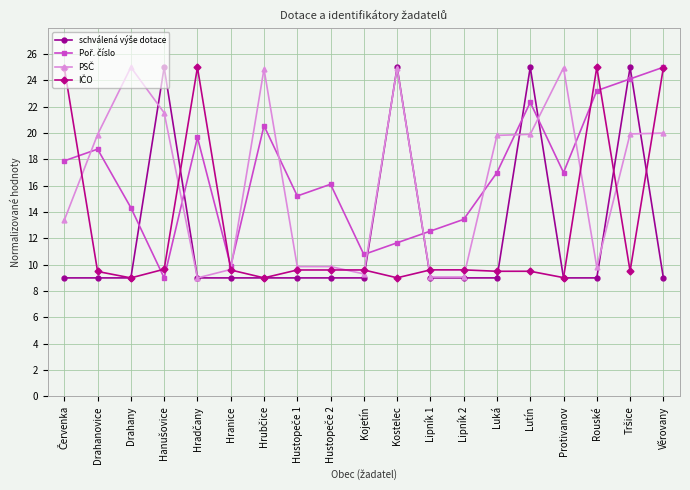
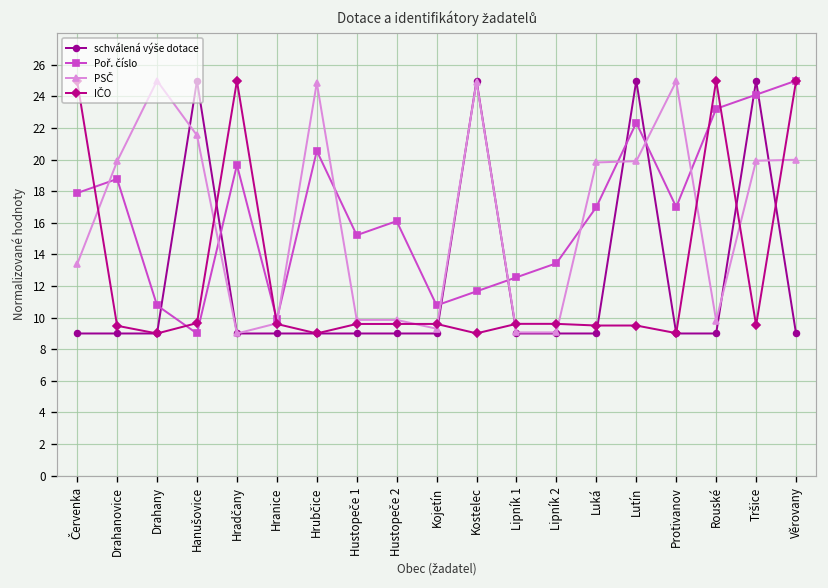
  {
    "Poř. číslo": {
      "Červenka": 17.9,
      "Drahanovice": 18.8,
-     "Drahany": 14.3,
+     "Drahany": 10.8,
      "Hanušovice": 9.0,
      "Hradčany": 19.7,
      "Hranice": 9.9,
      "Hrubčice": 20.6,
      "Hustopeče 1": 15.2,
      "Hustopeče 2": 16.1,
      "Kojetín": 10.8,
      "Kostelec": 11.7,
      "Lipník 1": 12.6,
      "Lipník 2": 13.4,
      "Luká": 17.0,
      "Lutín": 22.3,
      "Protivanov": 17.0,
      "Rouské": 23.2,
      "Tršice": 24.1
    },
    "PSČ": {
      "Červenka": 13.4,
      "Drahanovice": 19.9,
      "Hanušovice": 21.5,
      "Hrubčice": 24.9,
      "Hustopeče 1": 9.9,
      "Hustopeče 2": 9.9,
      "Kojetín": 9.3,
      "Luká": 19.8,
      "Lutín": 19.9,
      "Protivanov": 25.0,
      "Rouské": 9.8,
      "Tršice": 19.9,
      "Věrovany": 20.0
    }
  }
